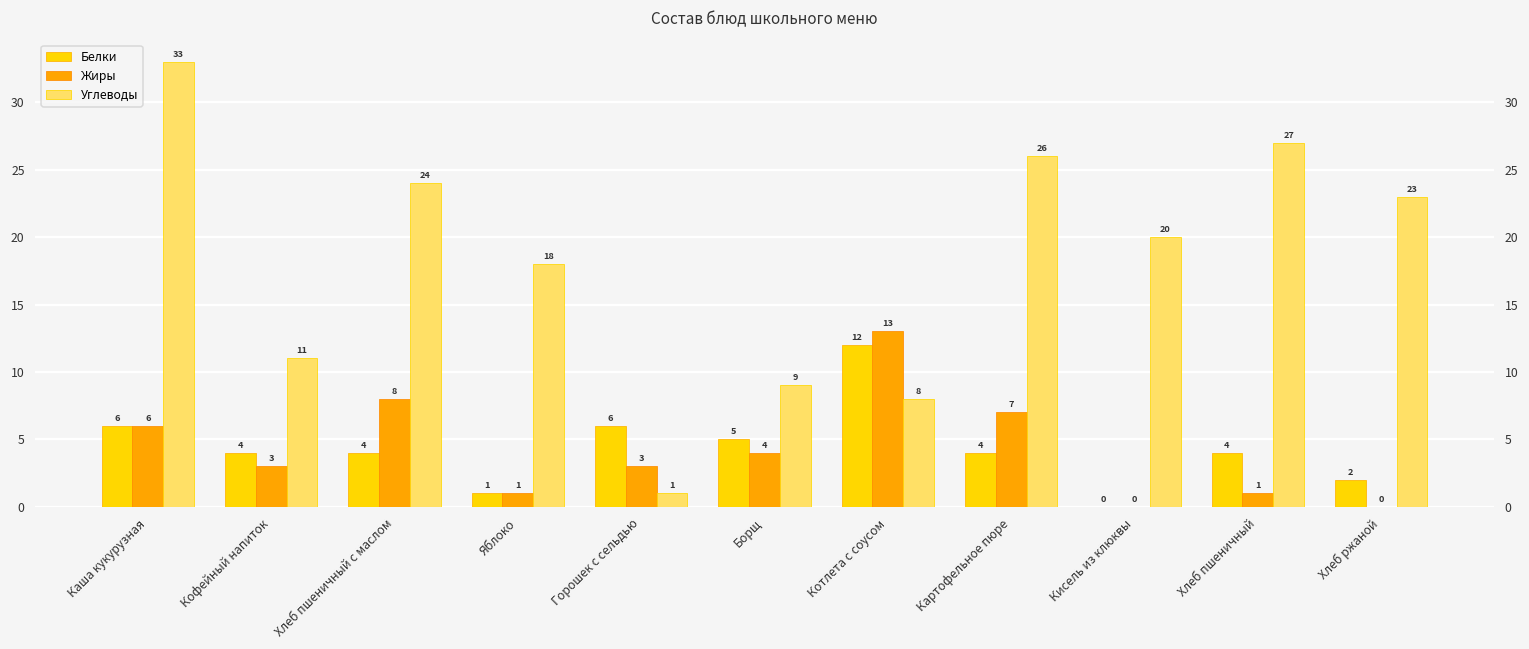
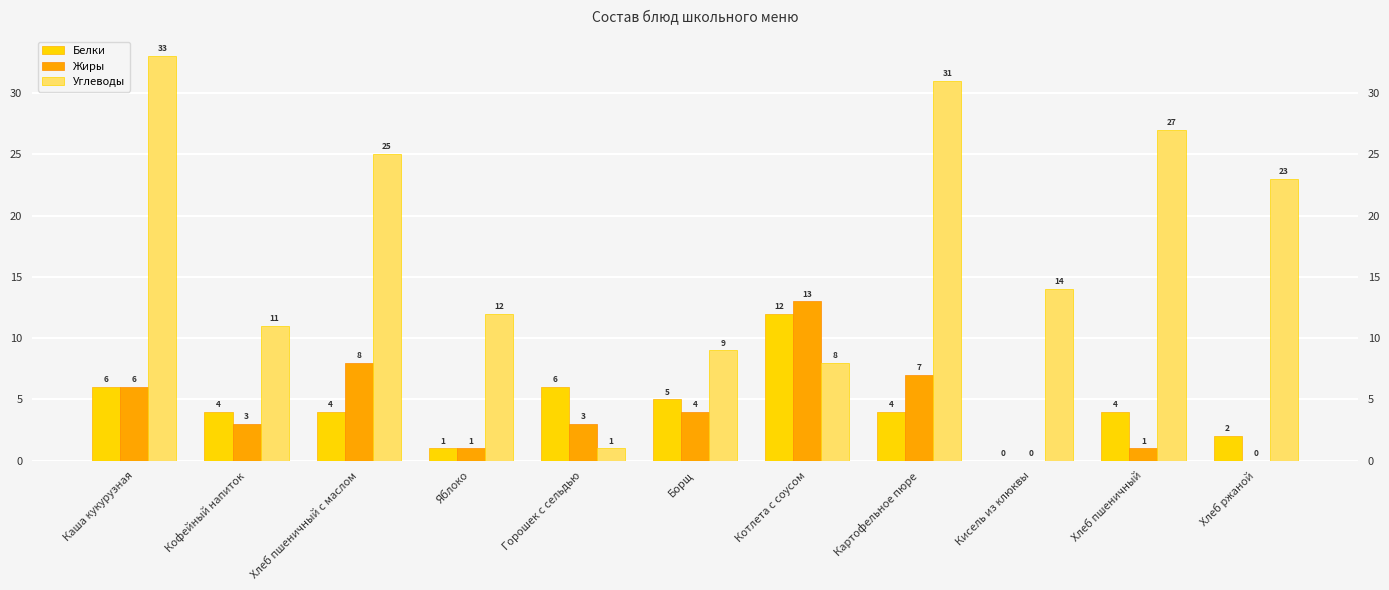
  {
    "Углеводы": {
      "Каша кукурузная": 33,
      "Кофейный напиток": 11,
-     "Хлеб пшеничный с маслом": 24,
-     "Яблоко": 18,
+     "Хлеб пшеничный с маслом": 25,
+     "Яблоко": 12,
      "Горошек с сельдью": 1,
      "Борщ": 9,
      "Котлета с соусом": 8,
-     "Картофельное пюре": 26,
-     "Кисель из клюквы": 20,
+     "Картофельное пюре": 31,
+     "Кисель из клюквы": 14,
      "Хлеб пшеничный": 27,
      "Хлеб ржаной": 23
    }
  }
